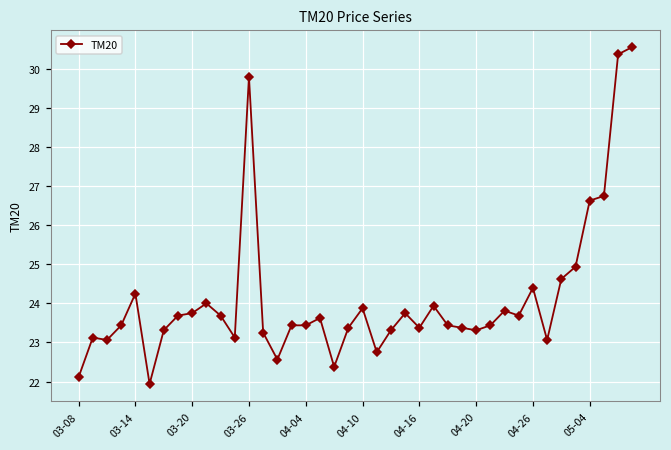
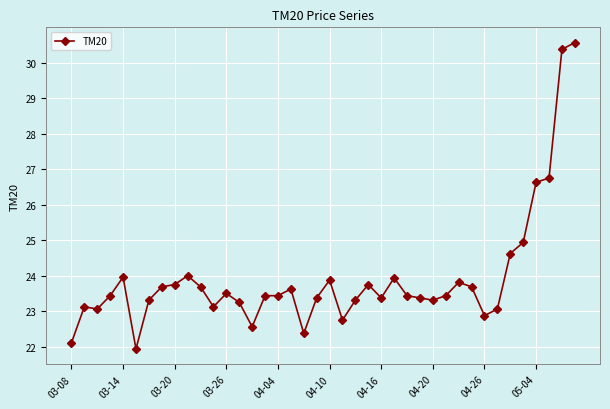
  {
    "03-08": 22.1,
-   "03-14": 24.3,
+   "03-14": 24.0,
    "03-20": 23.8,
-   "03-26": 29.8,
+   "03-26": 23.5,
    "04-04": 23.4,
    "04-10": 23.9,
    "04-16": 23.4,
    "04-20": 23.3,
-   "04-26": 24.4,
+   "04-26": 22.9,
    "05-04": 26.6
  }
